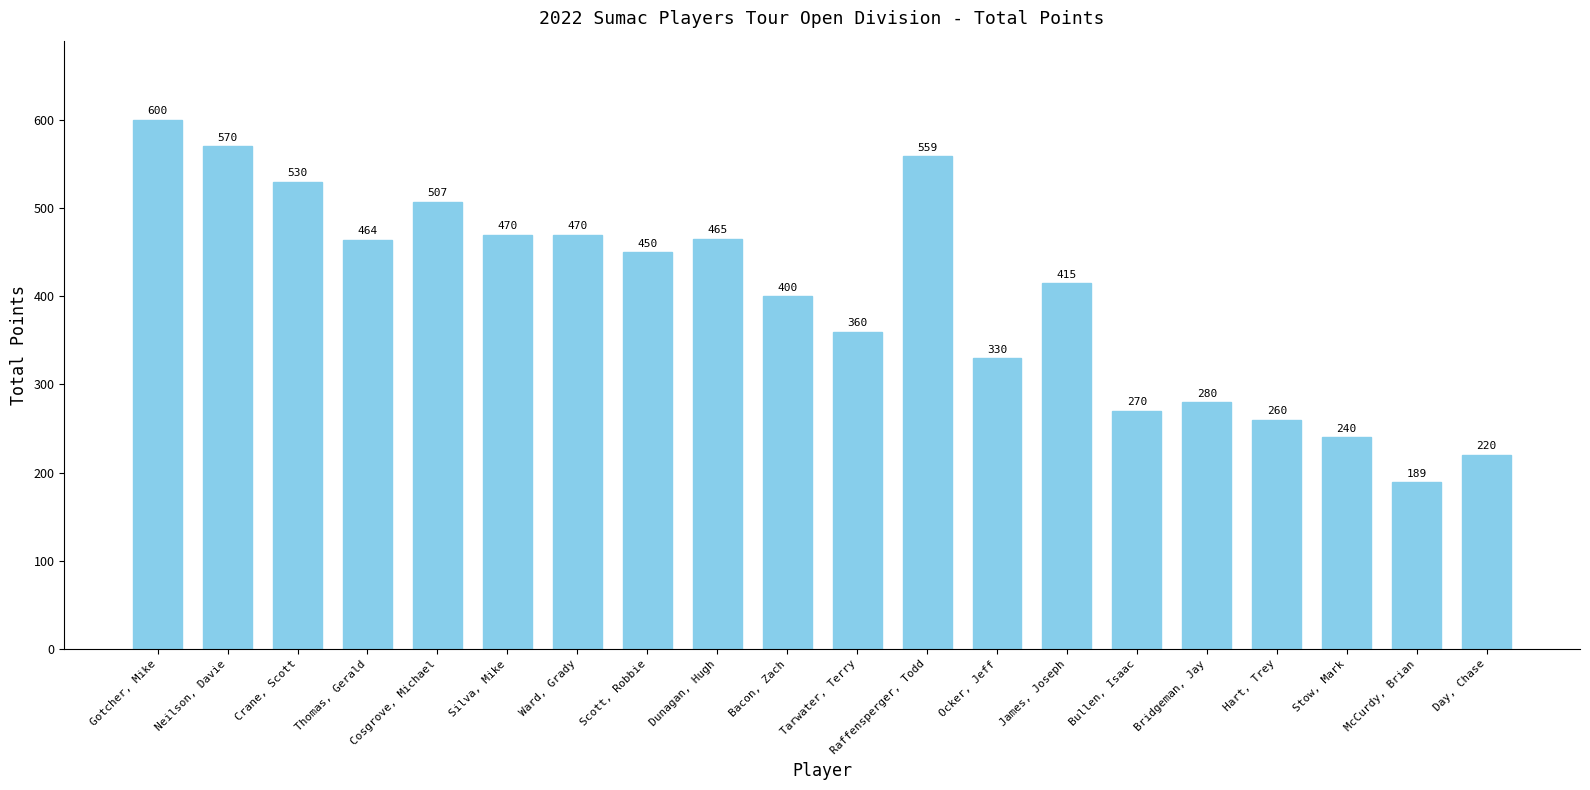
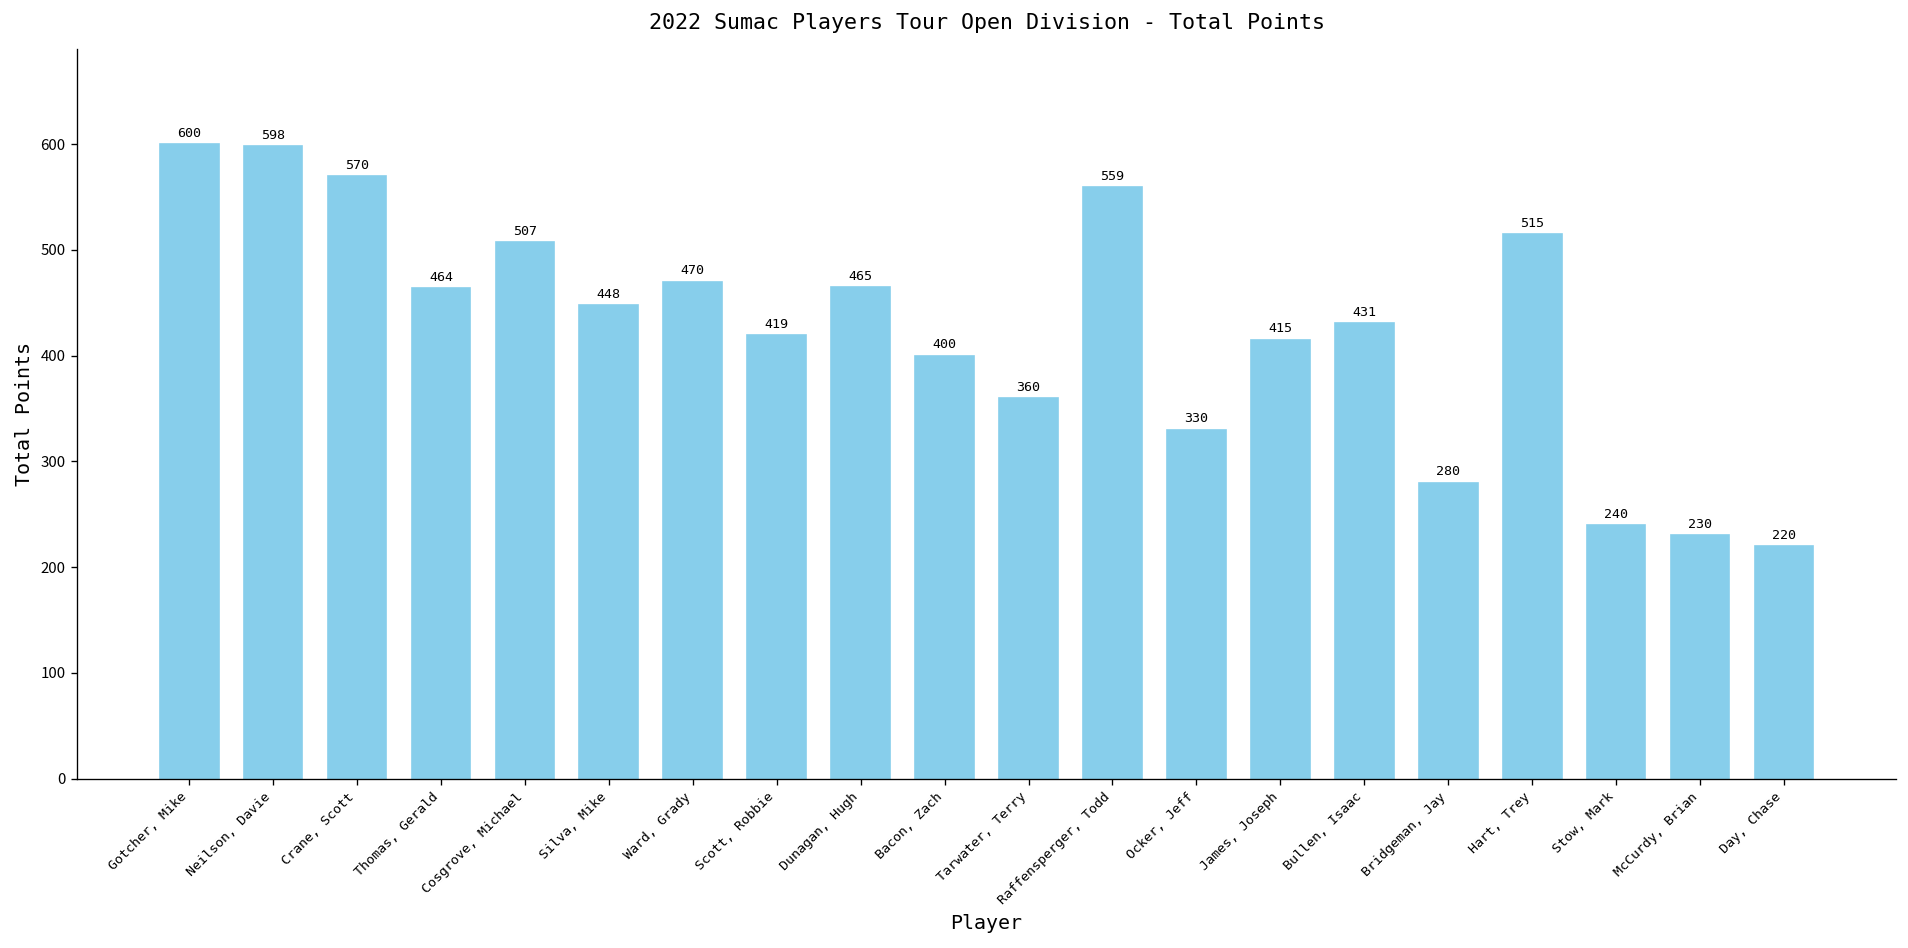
  {
    "Gotcher, Mike": 600,
-   "Neilson, Davie": 570,
-   "Crane, Scott": 530,
+   "Neilson, Davie": 598,
+   "Crane, Scott": 570,
    "Thomas, Gerald": 464,
    "Cosgrove, Michael": 507,
-   "Silva, Mike": 470,
+   "Silva, Mike": 448,
    "Ward, Grady": 470,
-   "Scott, Robbie": 450,
+   "Scott, Robbie": 419,
    "Dunagan, Hugh": 465,
    "Bacon, Zach": 400,
    "Tarwater, Terry": 360,
    "Raffensperger, Todd": 559,
    "Ocker, Jeff": 330,
    "James, Joseph": 415,
-   "Bullen, Isaac": 270,
+   "Bullen, Isaac": 431,
    "Bridgeman, Jay": 280,
-   "Hart, Trey": 260,
+   "Hart, Trey": 515,
    "Stow, Mark": 240,
-   "McCurdy, Brian": 189,
+   "McCurdy, Brian": 230,
    "Day, Chase": 220
  }
